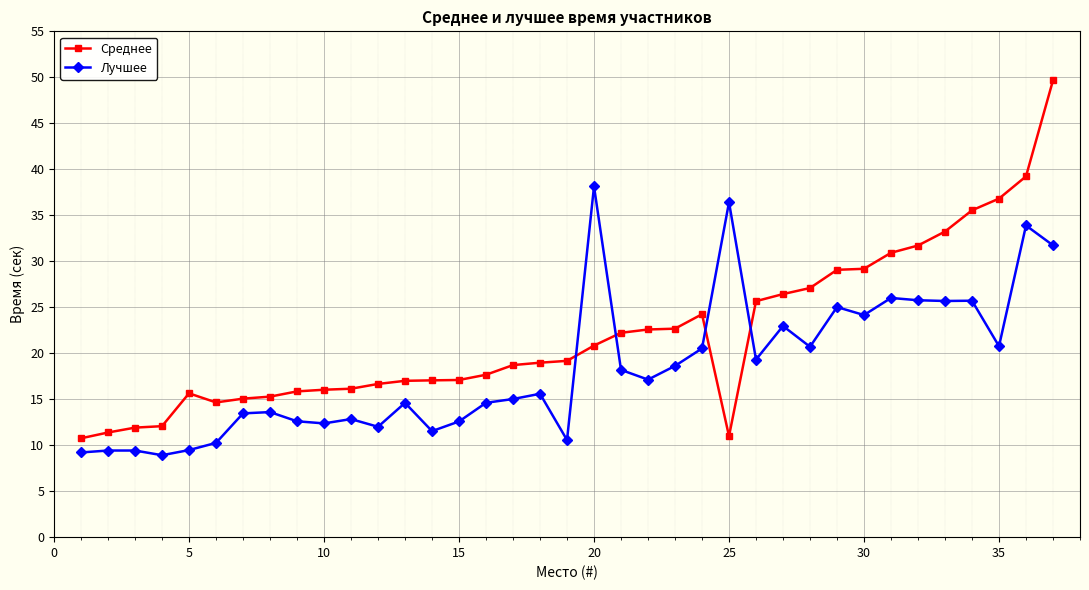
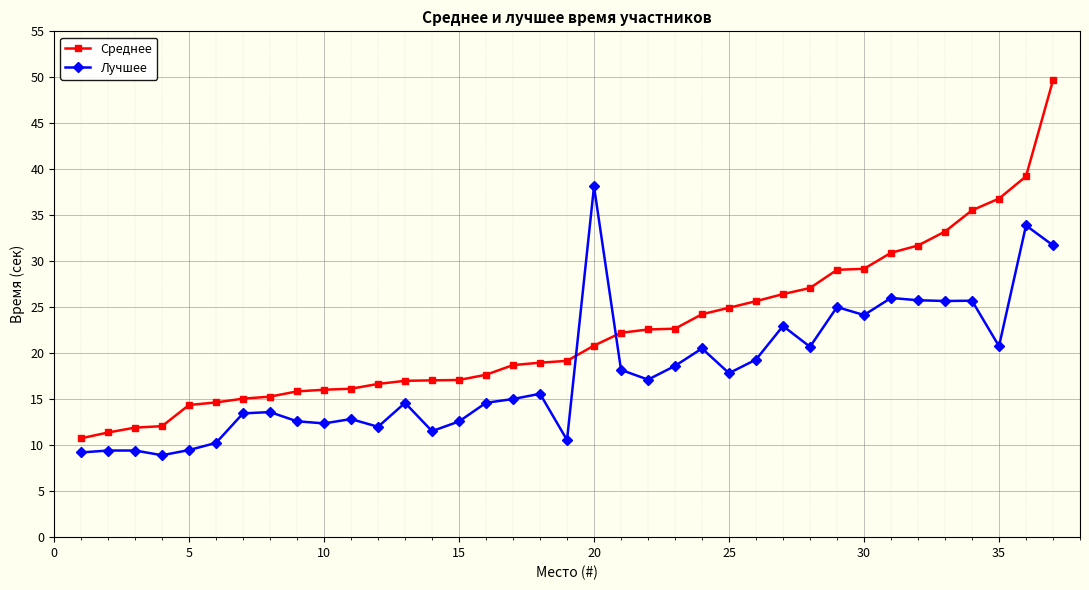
  {
    "Среднее": {
-     "5": 16,
+     "5": 14,
      "10": 16,
      "15": 17,
      "20": 21,
-     "25": 11,
+     "25": 25,
      "30": 29,
      "35": 37
    },
    "Лучшее": {
      "5": 9,
      "10": 12,
      "15": 13,
      "20": 38,
-     "25": 36,
+     "25": 18,
      "30": 24,
      "35": 21
    }
  }
